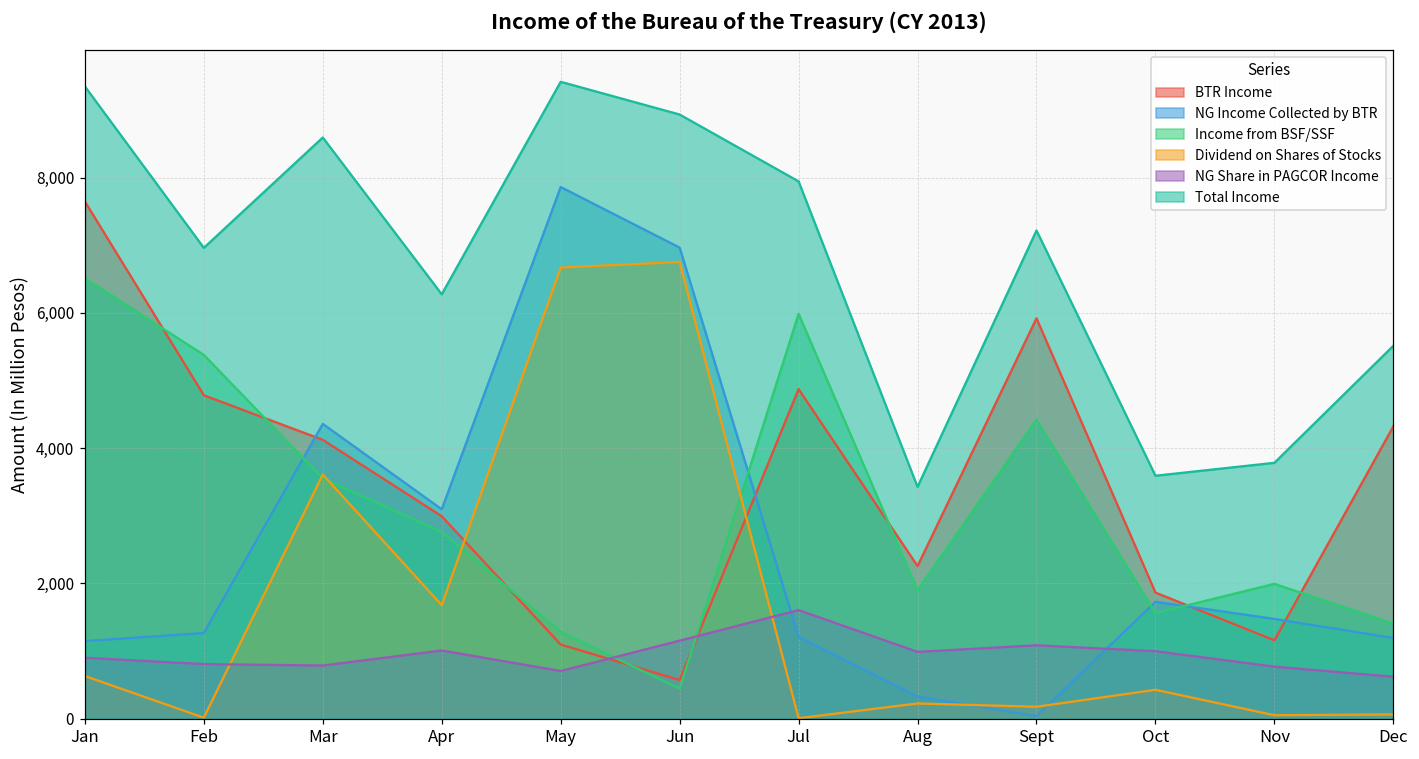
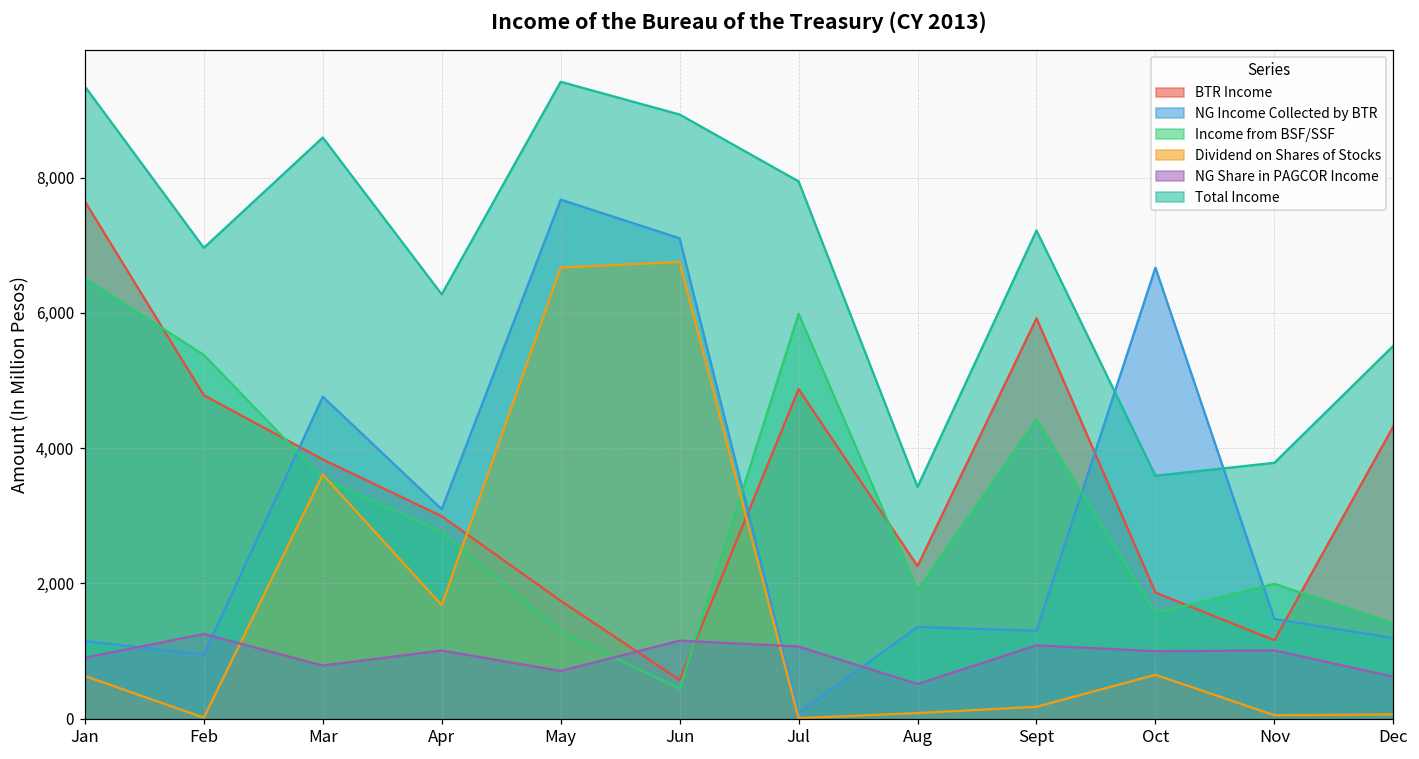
  {
    "BTR Income": {
      "Jan": "7,600",
      "Feb": "4,800",
-     "Mar": "4,100",
+     "Mar": "3,800",
      "Apr": "3,000",
-     "May": "1,100",
+     "May": "1,700",
      "Jun": "600",
      "Jul": "4,900",
      "Aug": "2,300",
      "Sept": "5,900",
      "Oct": "1,900",
      "Nov": "1,200",
      "Dec": "4,300"
    },
    "NG Income Collected by BTR": {
      "Jan": "1,100",
-     "Feb": "1,300",
-     "Mar": "4,400",
+     "Feb": "900",
+     "Mar": "4,800",
      "Apr": "3,100",
-     "May": "7,900",
-     "Jun": "7,000",
-     "Jul": "1,200",
-     "Aug": "300",
-     "Sept": "0",
-     "Oct": "1,700",
+     "May": "7,700",
+     "Jun": "7,100",
+     "Jul": "100",
+     "Aug": "1,400",
+     "Sept": "1,300",
+     "Oct": "6,700",
      "Nov": "1,500",
      "Dec": "1,200"
    },
    "Dividend on Shares of Stocks": {
      "Jan": "600",
      "Feb": "0",
      "Mar": "3,600",
      "Apr": "1,700",
      "May": "6,700",
      "Jun": "6,800",
      "Jul": "0",
-     "Aug": "200",
+     "Aug": "100",
      "Sept": "200",
-     "Oct": "400",
+     "Oct": "600",
      "Nov": "100",
      "Dec": "100"
    },
    "NG Share in PAGCOR Income": {
      "Jan": "900",
-     "Feb": "800",
+     "Feb": "1,300",
      "Mar": "800",
      "Apr": "1,000",
      "May": "700",
      "Jun": "1,200",
-     "Jul": "1,600",
-     "Aug": "1,000",
+     "Jul": "1,100",
+     "Aug": "500",
      "Sept": "1,100",
      "Oct": "1,000",
-     "Nov": "800",
+     "Nov": "1,000",
      "Dec": "600"
    }
  }
